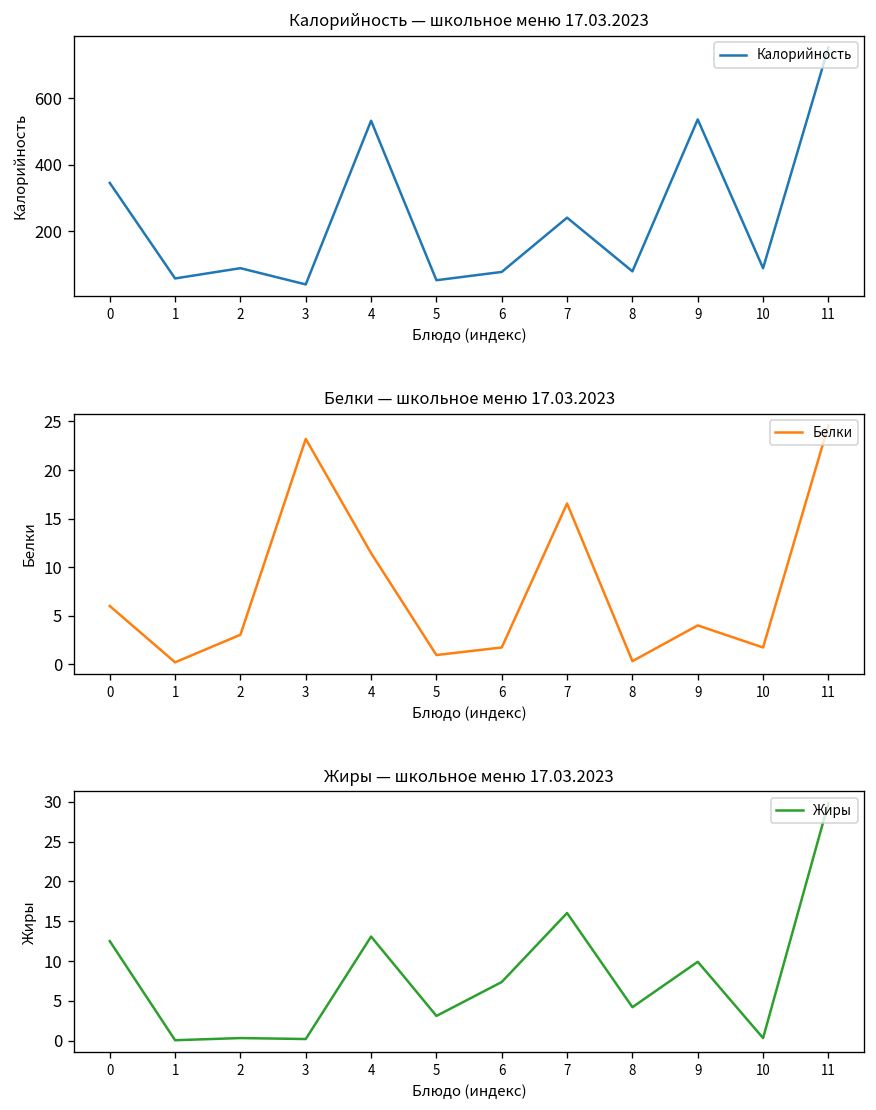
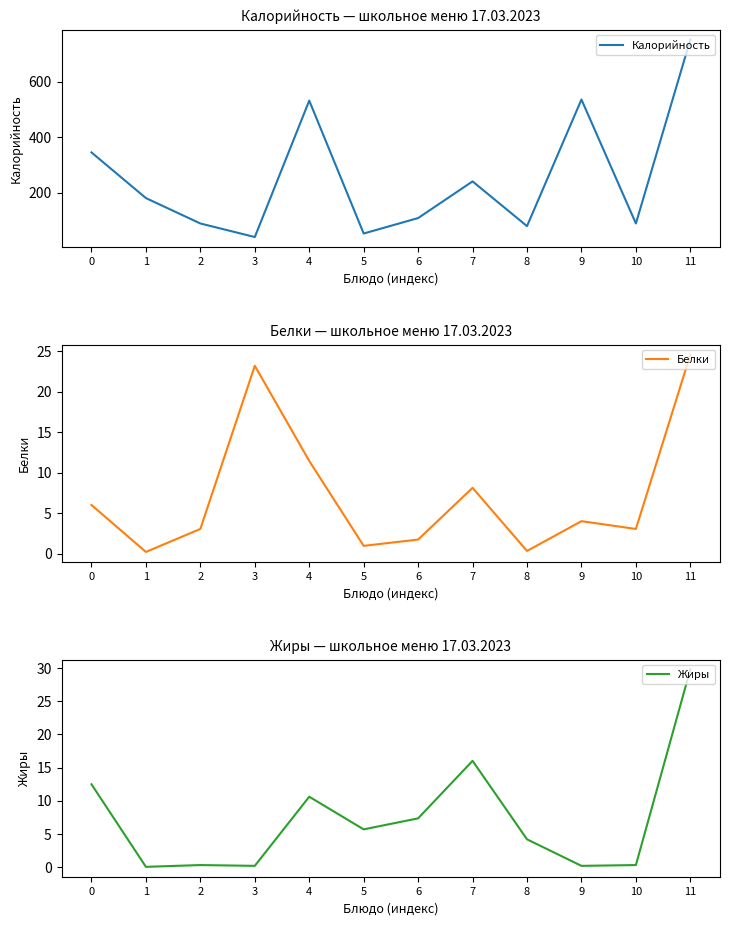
  {
    "Калорийность — школьное меню 17.03.2023": {
      "0": 350,
-     "1": 60,
+     "1": 180,
      "2": 90,
      "3": 40,
      "4": 530,
      "5": 50,
-     "6": 80,
+     "6": 110,
      "7": 240,
      "8": 80,
      "9": 540,
      "10": 90
    },
    "Белки — школьное меню 17.03.2023": {
      "0": 6,
      "1": 0,
      "2": 3,
      "3": 23,
      "4": 11,
      "5": 1,
      "6": 2,
-     "7": 17,
+     "7": 8,
      "8": 0,
      "9": 4,
-     "10": 2
+     "10": 3
    },
    "Жиры — школьное меню 17.03.2023": {
      "0": 13,
      "1": 0,
      "2": 0,
      "3": 0,
-     "4": 13,
-     "5": 3,
+     "4": 11,
+     "5": 6,
      "6": 7,
      "7": 16,
      "8": 4,
-     "9": 10,
+     "9": 0,
      "10": 0
    }
  }
